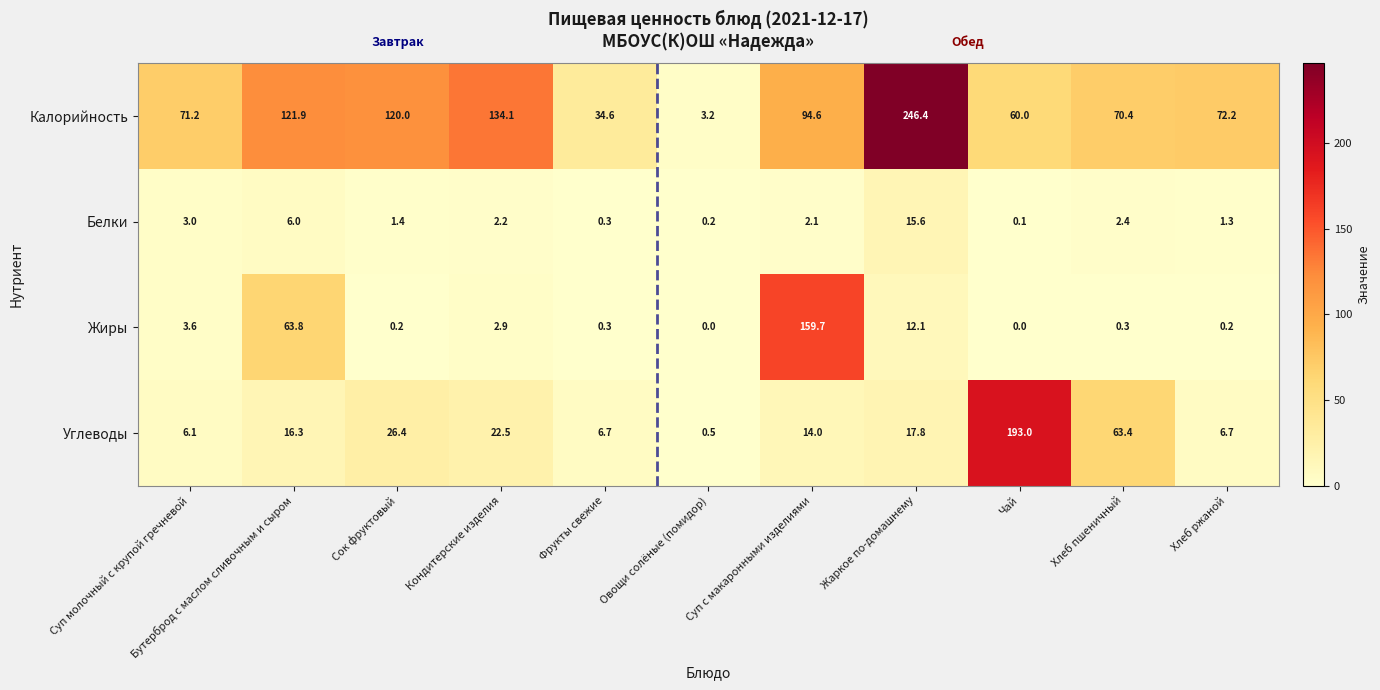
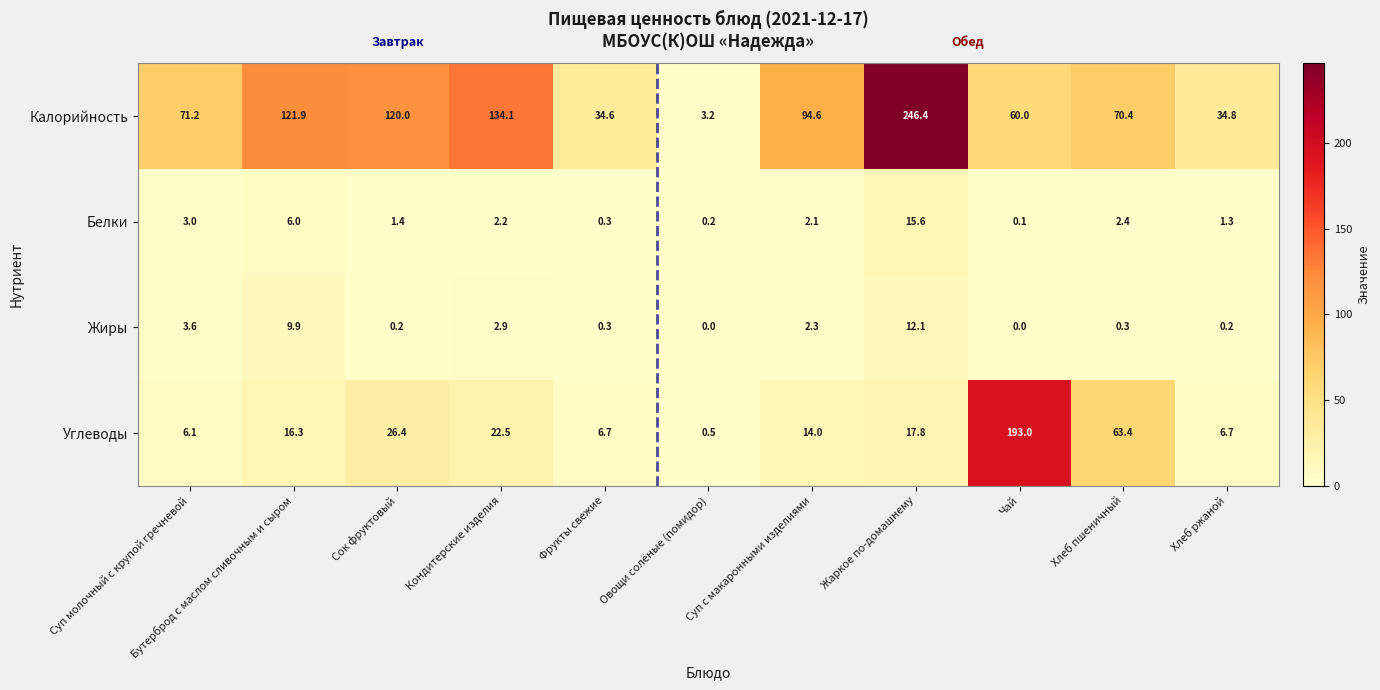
  {
    "Калорийность": {
      "Суп молочный с крупой гречневой": 71.2,
      "Бутерброд с маслом сливочным и сыром": 121.9,
      "Сок фруктовый": 120.0,
      "Кондитерские изделия": 134.1,
      "Фрукты свежие": 34.6,
      "Овощи солёные (помидор)": 3.2,
      "Суп с макаронными изделиями": 94.6,
      "Жаркое по-домашнему": 246.4,
      "Чай": 60.0,
      "Хлеб пшеничный": 70.4,
-     "Хлеб ржаной": 72.2
+     "Хлеб ржаной": 34.8
    },
    "Белки": {
      "Суп молочный с крупой гречневой": 3.0,
      "Бутерброд с маслом сливочным и сыром": 6.0,
      "Сок фруктовый": 1.4,
      "Кондитерские изделия": 2.2,
      "Фрукты свежие": 0.3,
      "Овощи солёные (помидор)": 0.2,
      "Суп с макаронными изделиями": 2.1,
      "Жаркое по-домашнему": 15.6,
      "Чай": 0.1,
      "Хлеб пшеничный": 2.4,
      "Хлеб ржаной": 1.3
    },
    "Жиры": {
      "Суп молочный с крупой гречневой": 3.6,
-     "Бутерброд с маслом сливочным и сыром": 63.8,
+     "Бутерброд с маслом сливочным и сыром": 9.9,
      "Сок фруктовый": 0.2,
      "Кондитерские изделия": 2.9,
      "Фрукты свежие": 0.3,
      "Овощи солёные (помидор)": 0.0,
-     "Суп с макаронными изделиями": 159.7,
+     "Суп с макаронными изделиями": 2.3,
      "Жаркое по-домашнему": 12.1,
      "Чай": 0.0,
      "Хлеб пшеничный": 0.3,
      "Хлеб ржаной": 0.2
    },
    "Углеводы": {
      "Суп молочный с крупой гречневой": 6.1,
      "Бутерброд с маслом сливочным и сыром": 16.3,
      "Сок фруктовый": 26.4,
      "Кондитерские изделия": 22.5,
      "Фрукты свежие": 6.7,
      "Овощи солёные (помидор)": 0.5,
      "Суп с макаронными изделиями": 14.0,
      "Жаркое по-домашнему": 17.8,
      "Чай": 193.0,
      "Хлеб пшеничный": 63.4,
      "Хлеб ржаной": 6.7
    }
  }
